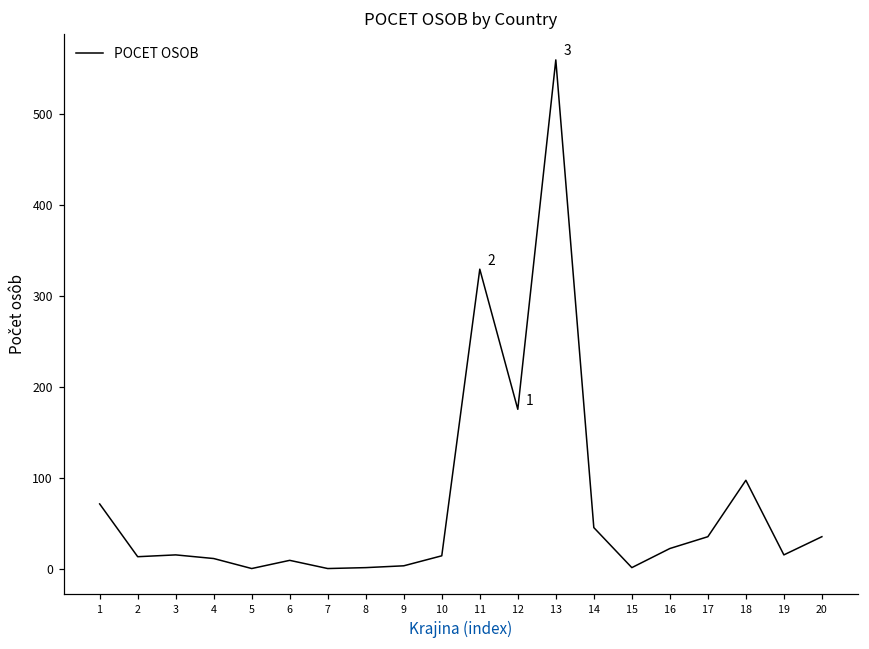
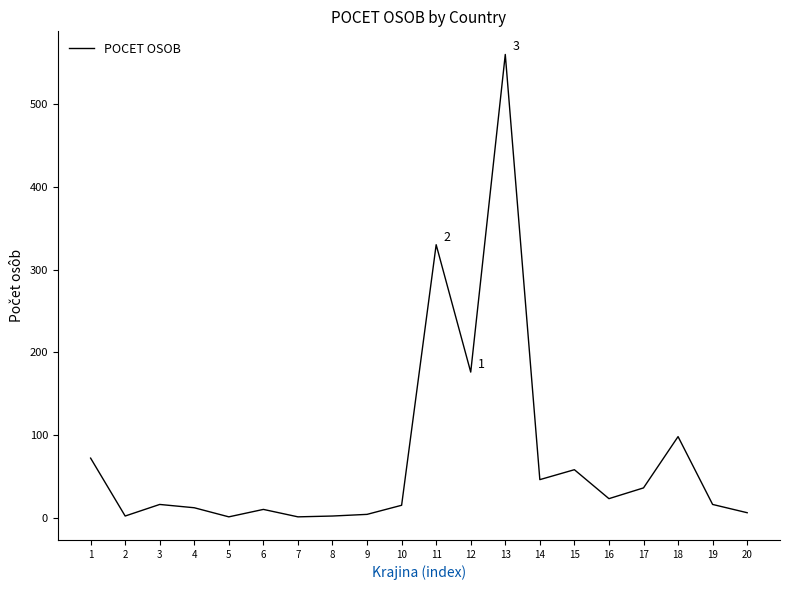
  {
    "1": 70,
-   "2": 10,
+   "2": 0,
    "3": 20,
    "4": 10,
    "5": 0,
    "6": 10,
    "7": 0,
    "8": 0,
    "9": 0,
    "10": 20,
    "14": 50,
-   "15": 0,
+   "15": 60,
    "16": 20,
    "17": 40,
    "18": 100,
    "19": 20,
-   "20": 40
+   "20": 10
  }
